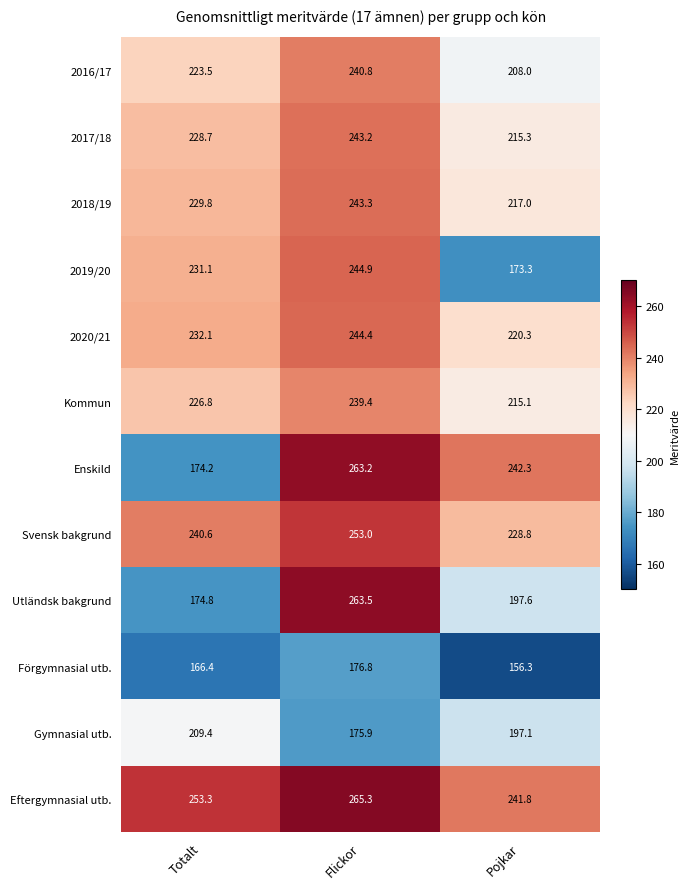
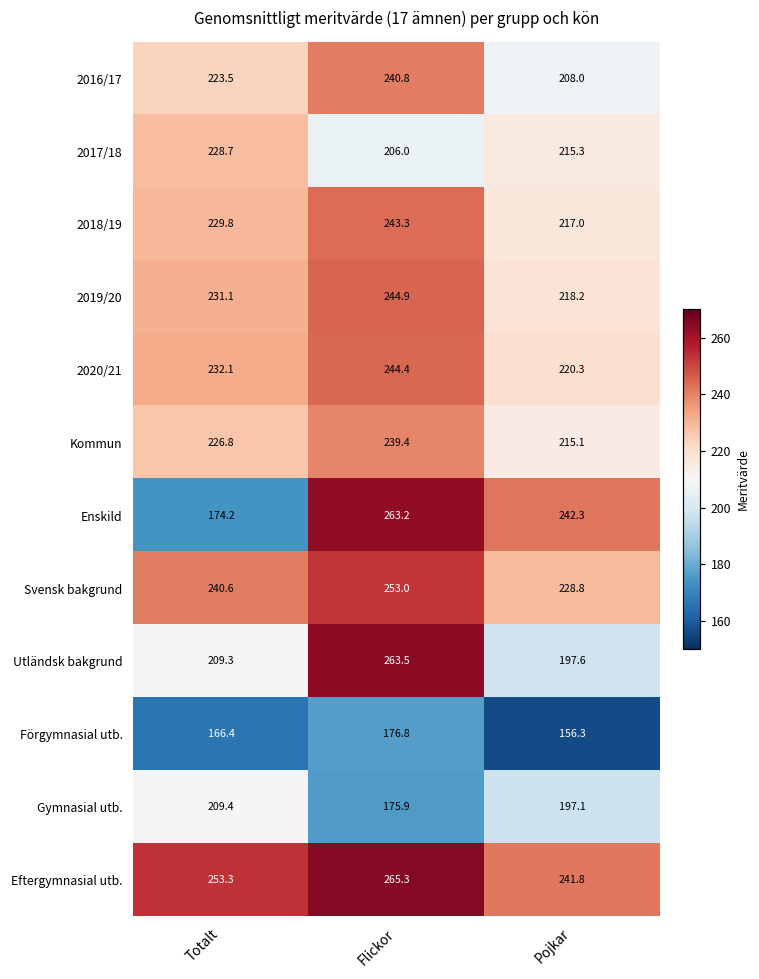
  {
    "2016/17": {
      "Totalt": 223.5,
      "Flickor": 240.8,
      "Pojkar": 208.0
    },
    "2017/18": {
      "Totalt": 228.7,
-     "Flickor": 243.2,
+     "Flickor": 206.0,
      "Pojkar": 215.3
    },
    "2018/19": {
      "Totalt": 229.8,
      "Flickor": 243.3,
      "Pojkar": 217.0
    },
    "2019/20": {
      "Totalt": 231.1,
      "Flickor": 244.9,
-     "Pojkar": 173.3
+     "Pojkar": 218.2
    },
    "2020/21": {
      "Totalt": 232.1,
      "Flickor": 244.4,
      "Pojkar": 220.3
    },
    "Kommun": {
      "Totalt": 226.8,
      "Flickor": 239.4,
      "Pojkar": 215.1
    },
    "Enskild": {
      "Totalt": 174.2,
      "Flickor": 263.2,
      "Pojkar": 242.3
    },
    "Svensk bakgrund": {
      "Totalt": 240.6,
      "Flickor": 253.0,
      "Pojkar": 228.8
    },
    "Utländsk bakgrund": {
-     "Totalt": 174.8,
+     "Totalt": 209.3,
      "Flickor": 263.5,
      "Pojkar": 197.6
    },
    "Förgymnasial utb.": {
      "Totalt": 166.4,
      "Flickor": 176.8,
      "Pojkar": 156.3
    },
    "Gymnasial utb.": {
      "Totalt": 209.4,
      "Flickor": 175.9,
      "Pojkar": 197.1
    },
    "Eftergymnasial utb.": {
      "Totalt": 253.3,
      "Flickor": 265.3,
      "Pojkar": 241.8
    }
  }
